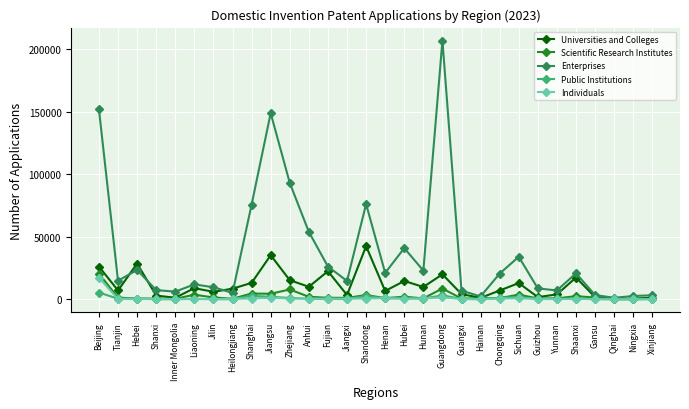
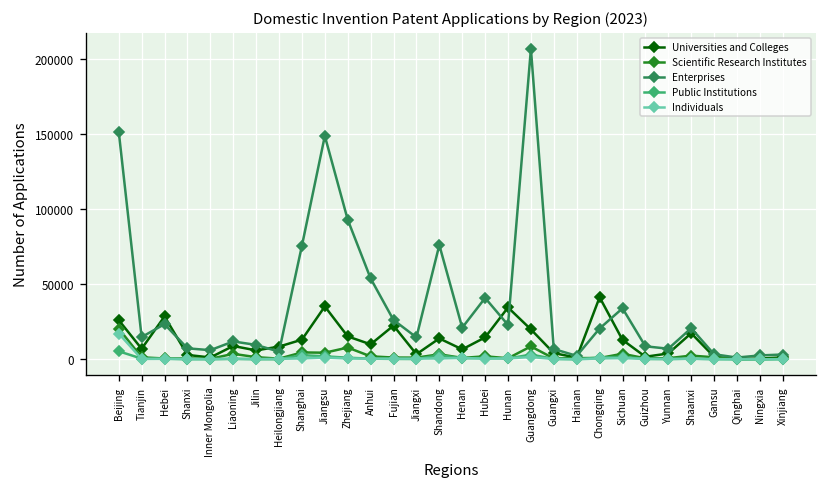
  {
    "Universities and Colleges": {
      "Beijing": 26000,
      "Tianjin": 7000,
      "Hebei": 29000,
      "Shanxi": 3000,
      "Liaoning": 9000,
      "Jilin": 6000,
      "Heilongjiang": 9000,
      "Shanghai": 13000,
      "Jiangsu": 35000,
      "Zhejiang": 15000,
      "Anhui": 10000,
      "Fujian": 23000,
      "Jiangxi": 3000,
-     "Shandong": 42000,
+     "Shandong": 14000,
      "Henan": 7000,
      "Hubei": 15000,
-     "Hunan": 10000,
+     "Hunan": 35000,
      "Guangdong": 20000,
      "Guangxi": 4000,
-     "Chongqing": 7000,
+     "Chongqing": 41000,
      "Sichuan": 13000,
      "Yunnan": 4000,
      "Shaanxi": 17000
    },
    "Individuals": {
      "Beijing": 17000,
      "Shanghai": 1000
    }
  }
